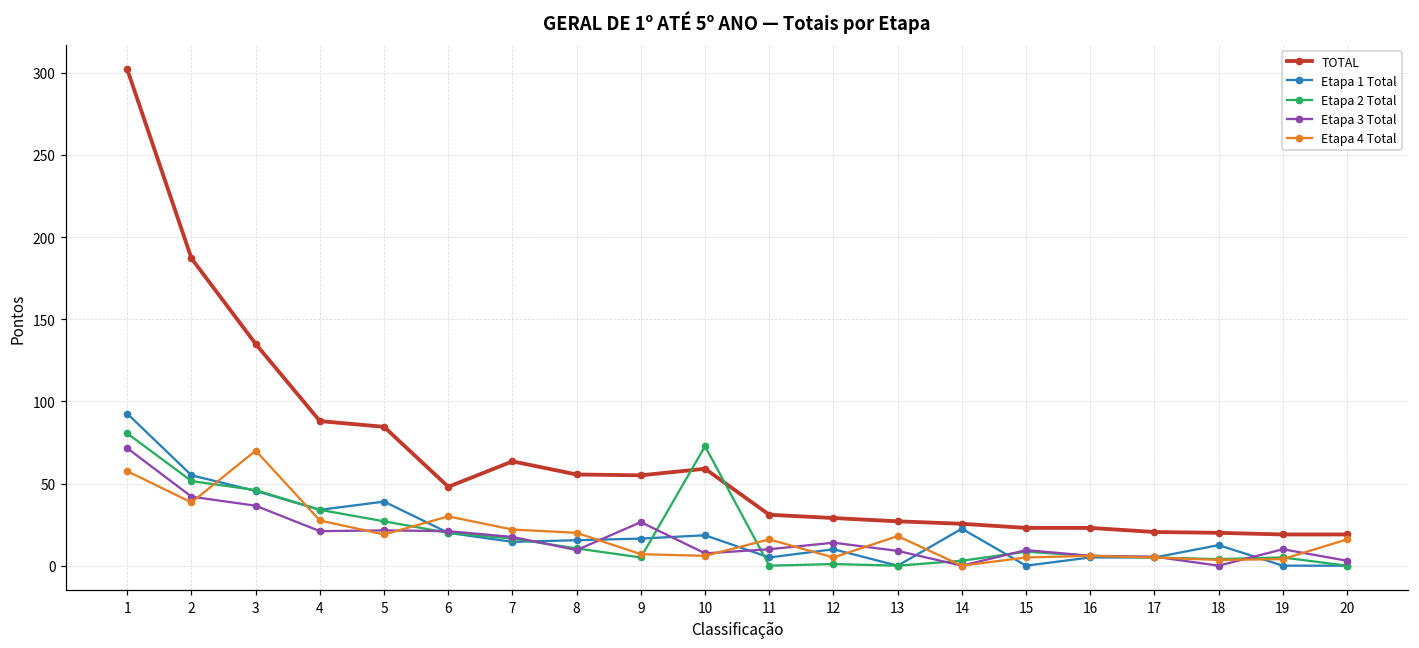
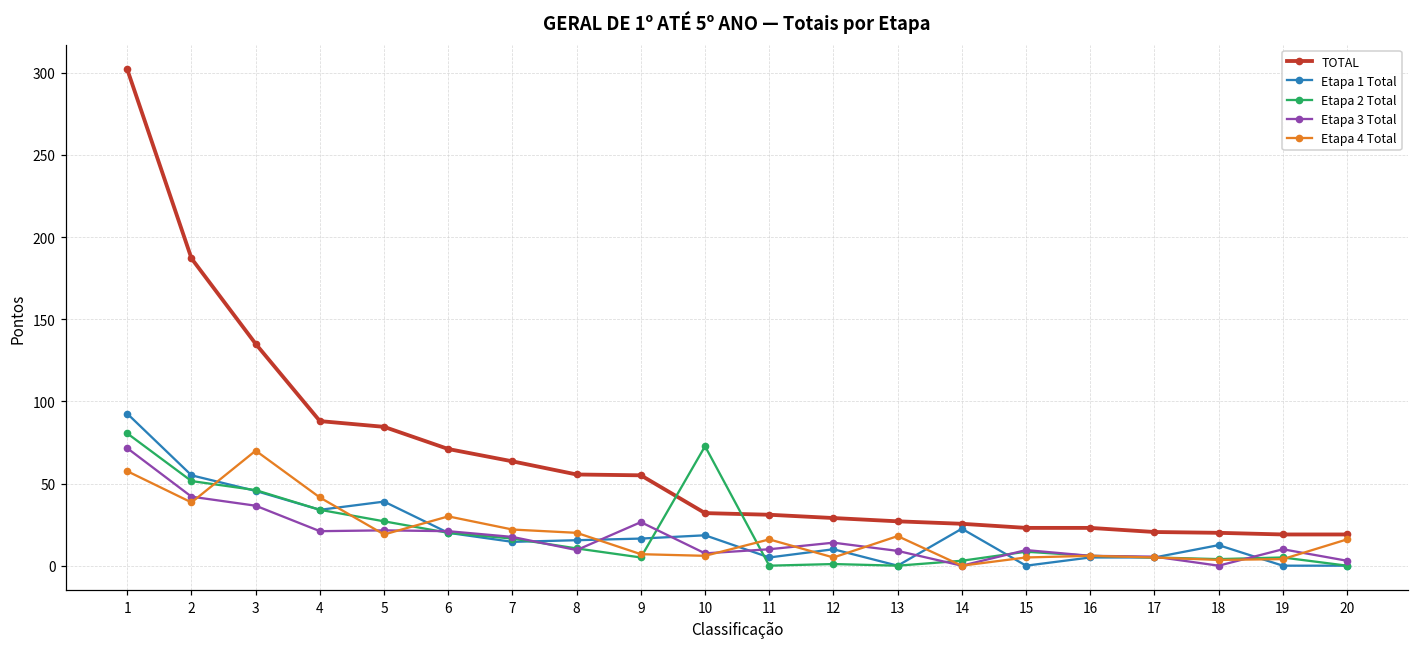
  {
    "TOTAL": {
      "1": 302,
      "2": 187,
      "3": 135,
      "4": 88,
      "5": 85,
-     "6": 48,
+     "6": 71,
      "7": 64,
      "8": 56,
      "9": 55,
-     "10": 59,
+     "10": 32,
      "11": 31,
      "12": 29,
      "13": 27,
      "14": 26,
      "15": 23,
      "16": 23,
      "17": 21,
      "18": 20,
      "19": 19,
      "20": 19
    },
    "Etapa 1 Total": {
      "1": 93,
      "2": 55,
      "5": 39,
      "7": 15,
      "8": 16,
      "9": 17,
      "10": 19,
      "11": 5,
      "12": 10,
      "14": 23,
      "15": 0,
      "18": 13,
      "19": 0
    },
    "Etapa 2 Total": {
      "1": 81,
      "2": 52,
      "5": 27,
      "9": 5,
      "10": 73,
      "11": 0,
      "12": 1,
      "14": 3
    },
    "Etapa 3 Total": {
      "1": 72,
      "2": 42,
      "3": 37,
      "4": 21,
      "5": 22,
      "9": 27,
      "11": 10,
      "12": 14,
      "13": 9,
      "18": 0,
      "19": 10,
      "20": 3
    },
    "Etapa 4 Total": {
      "1": 58,
      "2": 39,
      "3": 70,
-     "4": 28,
+     "4": 42,
      "5": 19,
      "6": 30,
      "7": 22,
      "8": 20,
      "9": 7,
      "11": 16,
      "12": 5,
      "13": 18,
      "15": 5,
      "20": 16
    }
  }
